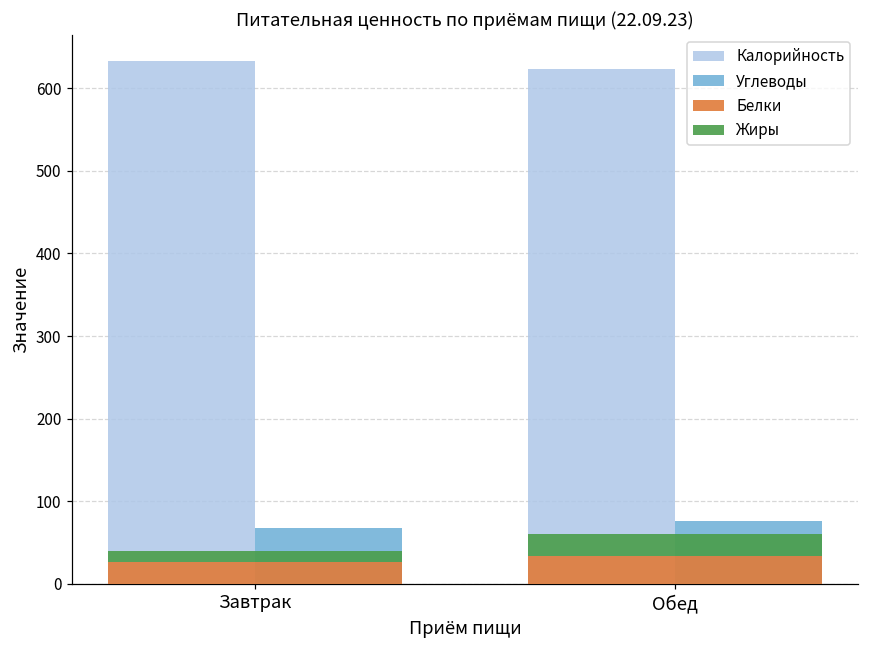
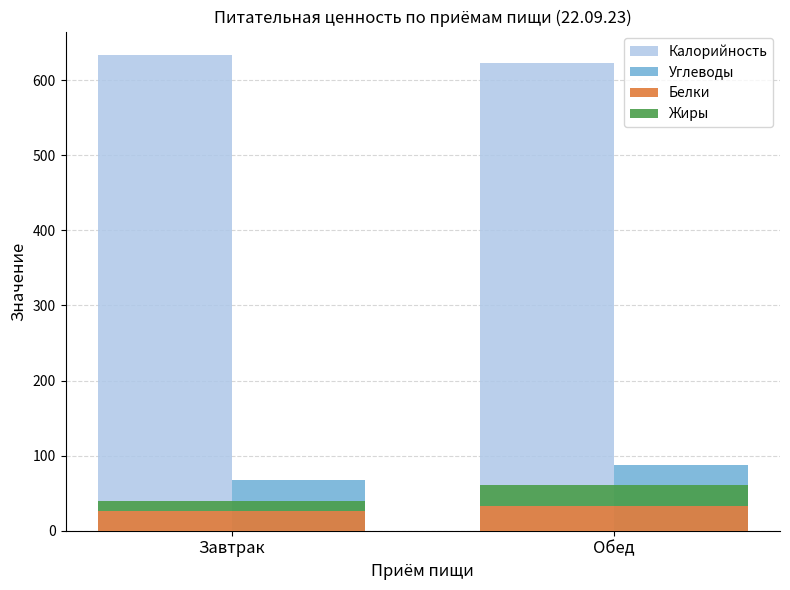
  {
    "Калорийность": {
      "Завтрак": 630,
      "Обед": 620
    },
    "Углеводы": {
      "Завтрак": 70,
-     "Обед": 80
+     "Обед": 90
    }
  }
